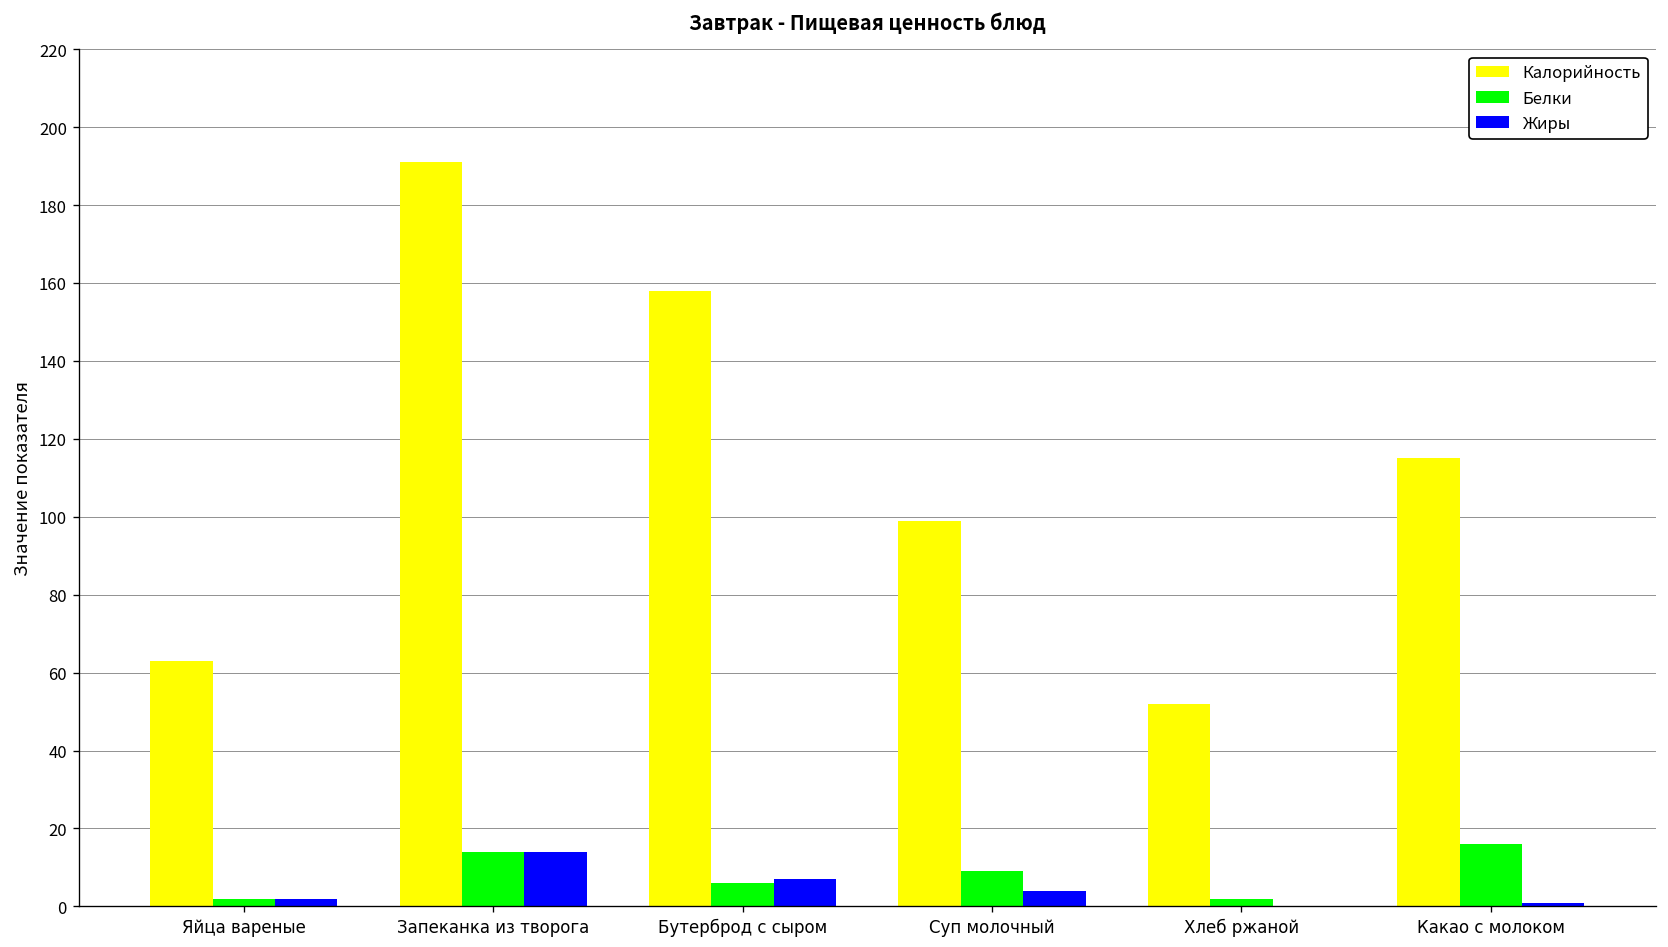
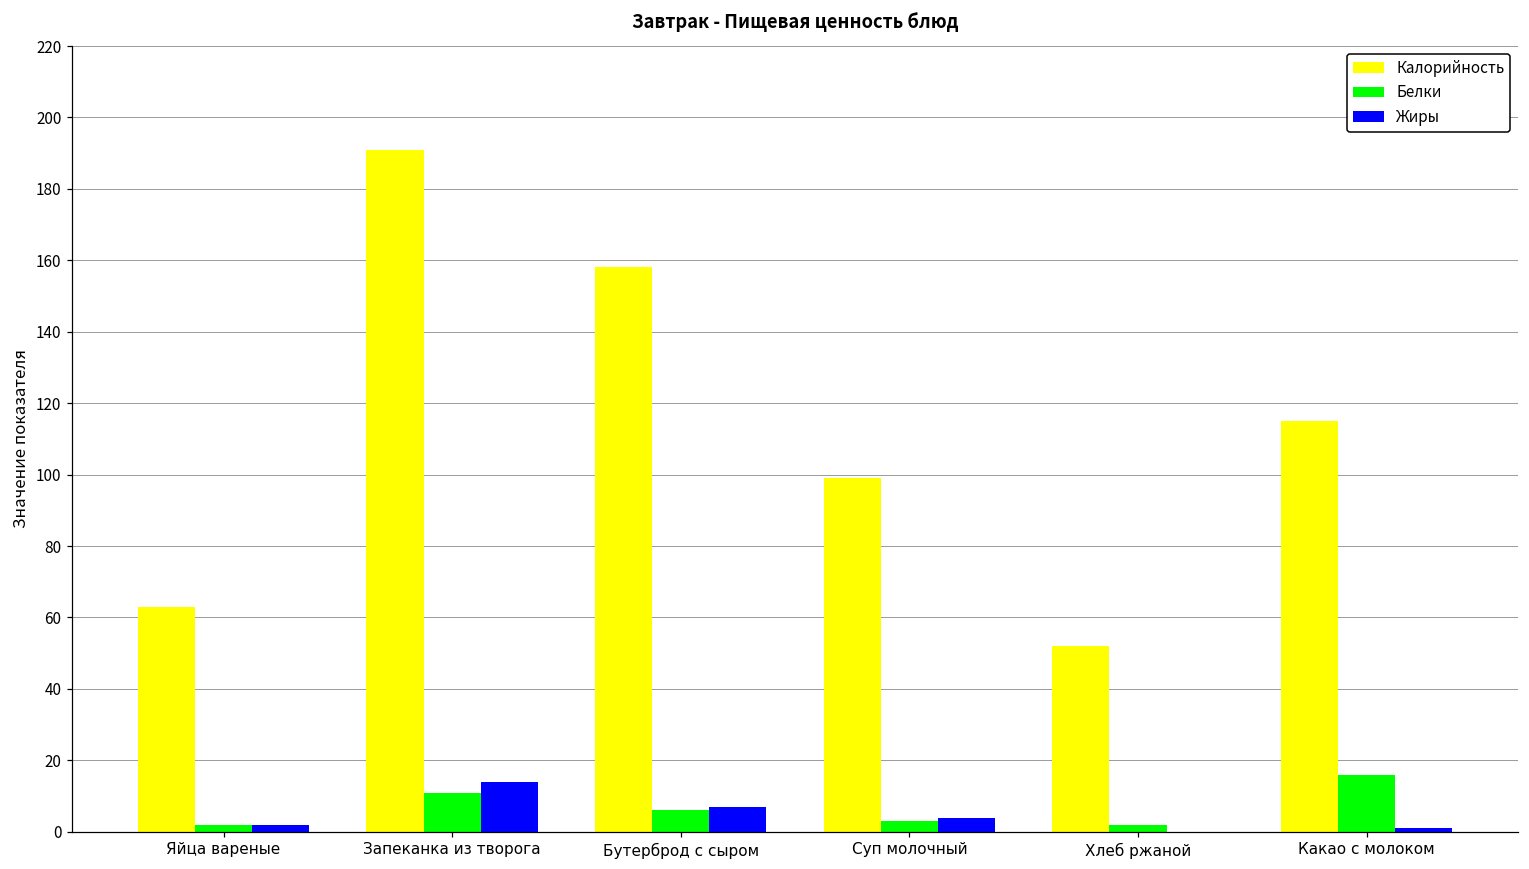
  {
    "Калорийность": {
      "Яйца вареные": 63,
      "Запеканка из творога": 191,
      "Бутерброд с сыром": 158,
      "Суп молочный": 99,
      "Хлеб ржаной": 52,
      "Какао с молоком": 115
    },
    "Белки": {
      "Яйца вареные": 2,
-     "Запеканка из творога": 14,
+     "Запеканка из творога": 11,
      "Бутерброд с сыром": 6,
-     "Суп молочный": 9,
+     "Суп молочный": 3,
      "Хлеб ржаной": 2,
      "Какао с молоком": 16
    },
    "Жиры": {
      "Яйца вареные": 2,
      "Запеканка из творога": 14,
      "Бутерброд с сыром": 7,
      "Суп молочный": 4,
      "Хлеб ржаной": 0,
      "Какао с молоком": 1
    }
  }
